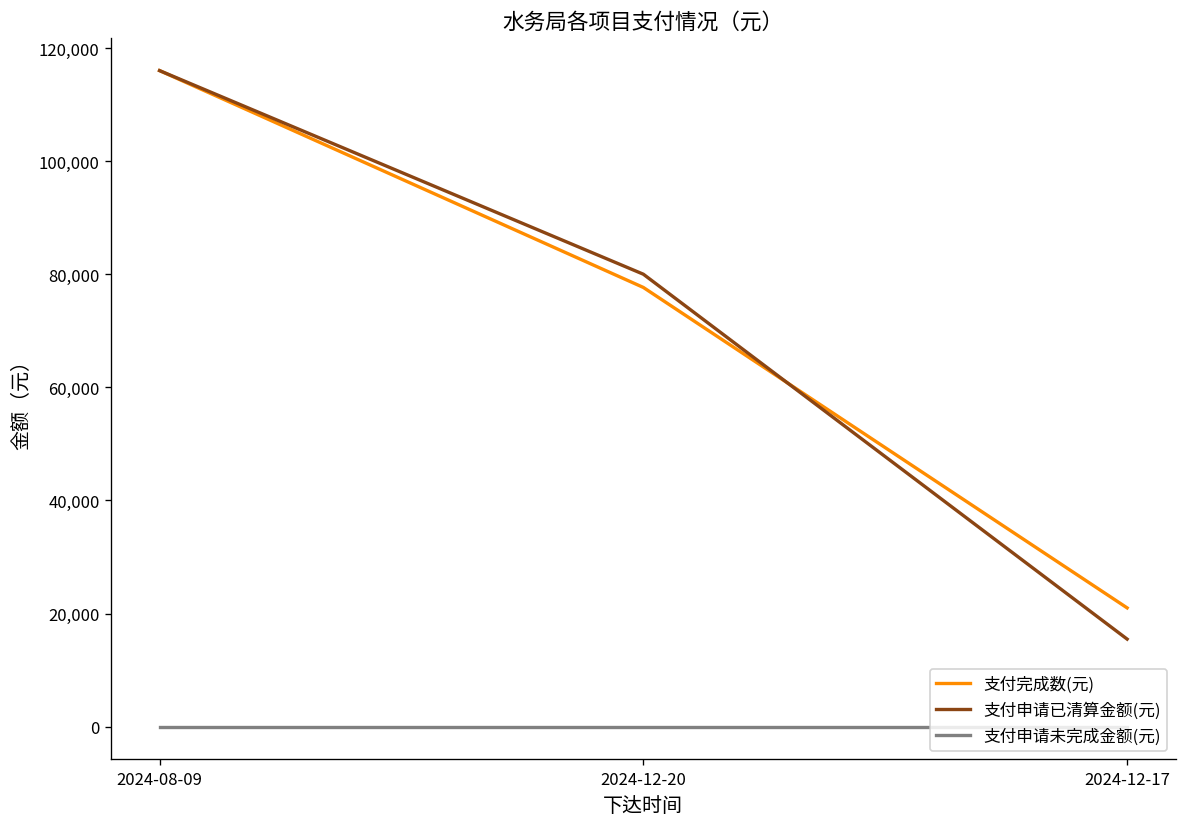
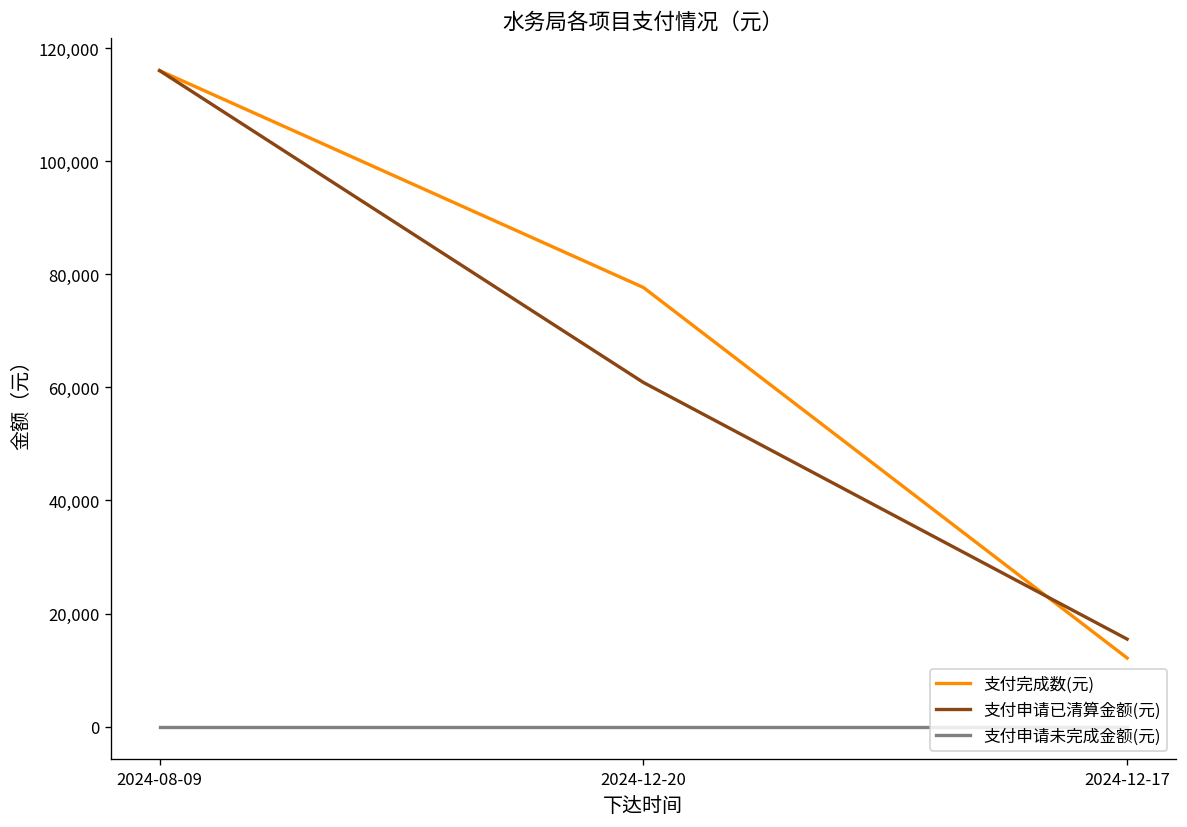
  {
    "支付完成数(元)": {
      "2024-12-20": "78,000",
-     "2024-12-17": "21,000"
+     "2024-12-17": "12,000"
    },
    "支付申请已清算金额(元)": {
-     "2024-12-20": "80,000",
+     "2024-12-20": "61,000",
      "2024-12-17": "15,000"
    },
    "支付申请未完成金额(元)": {
      "2024-08-09": "0",
      "2024-12-20": "0"
    }
  }
